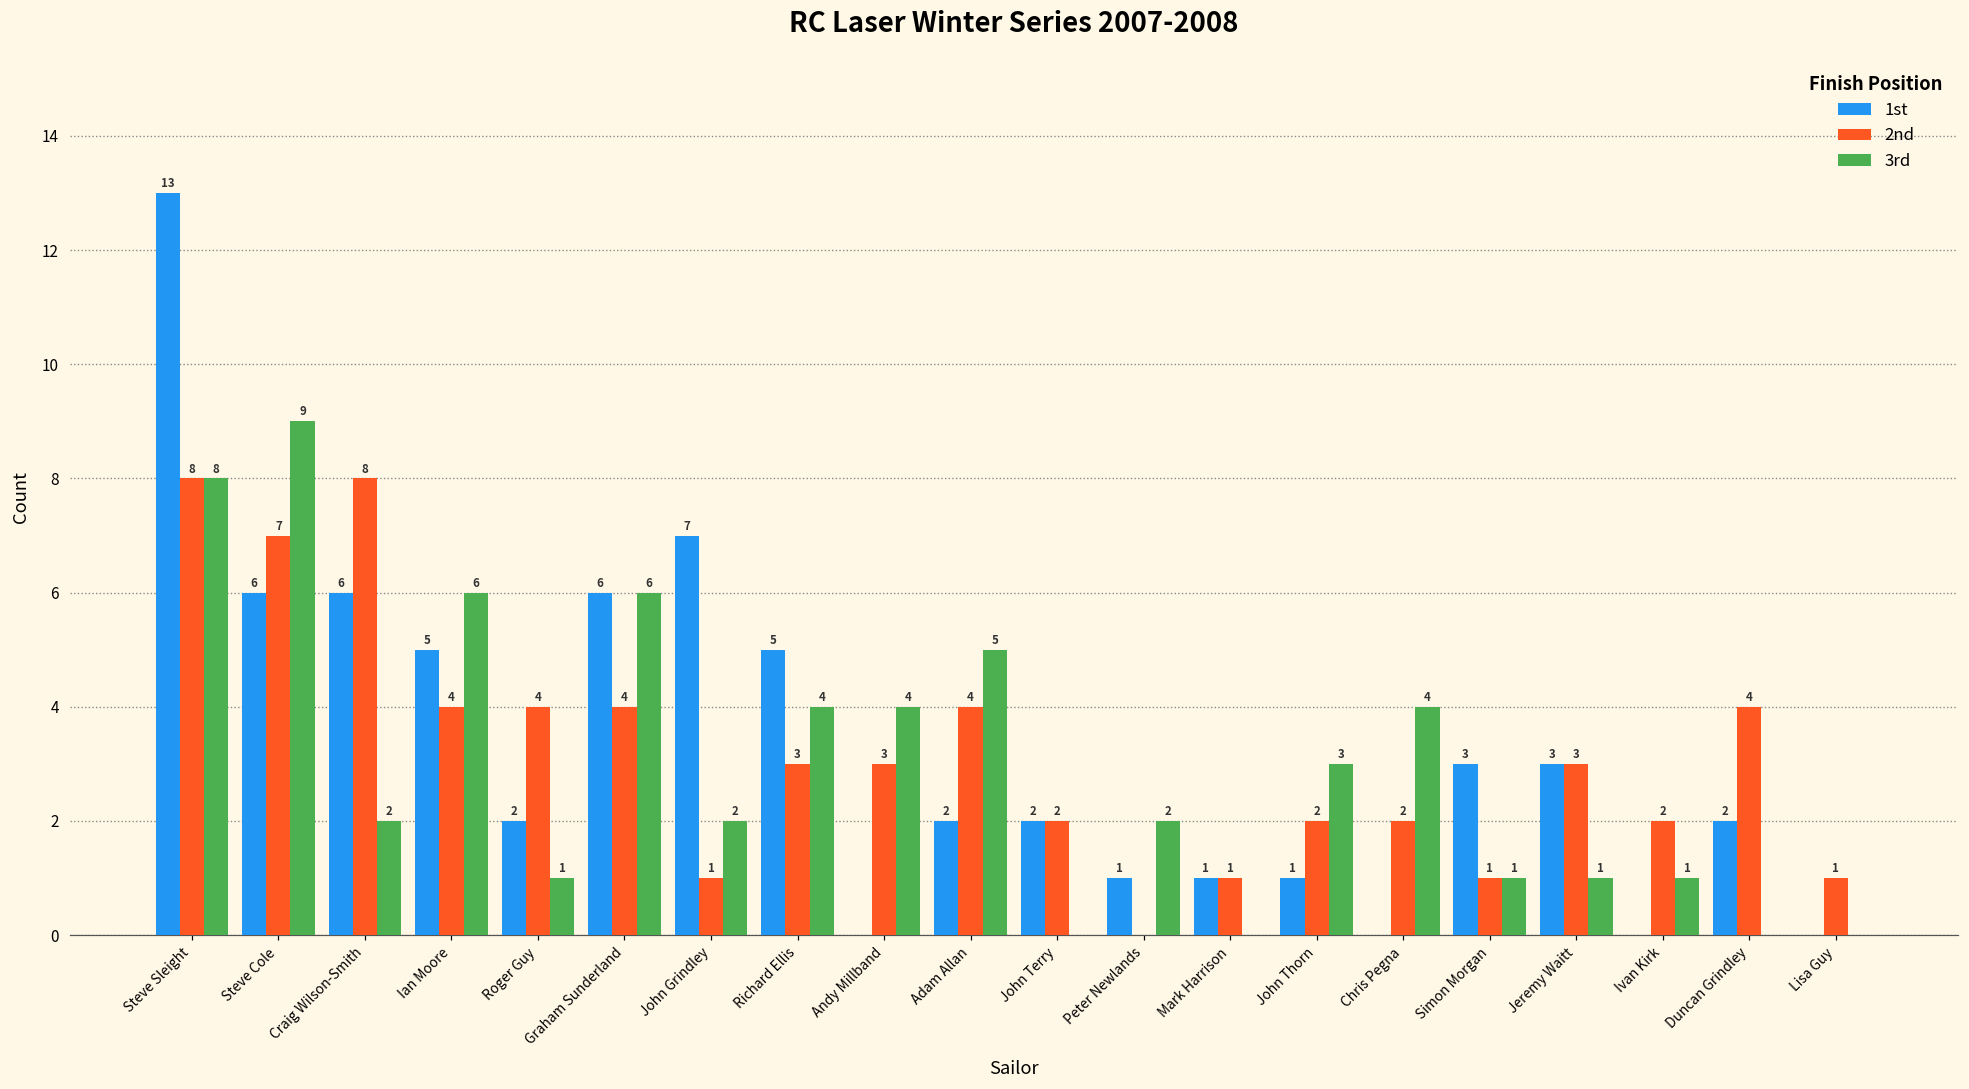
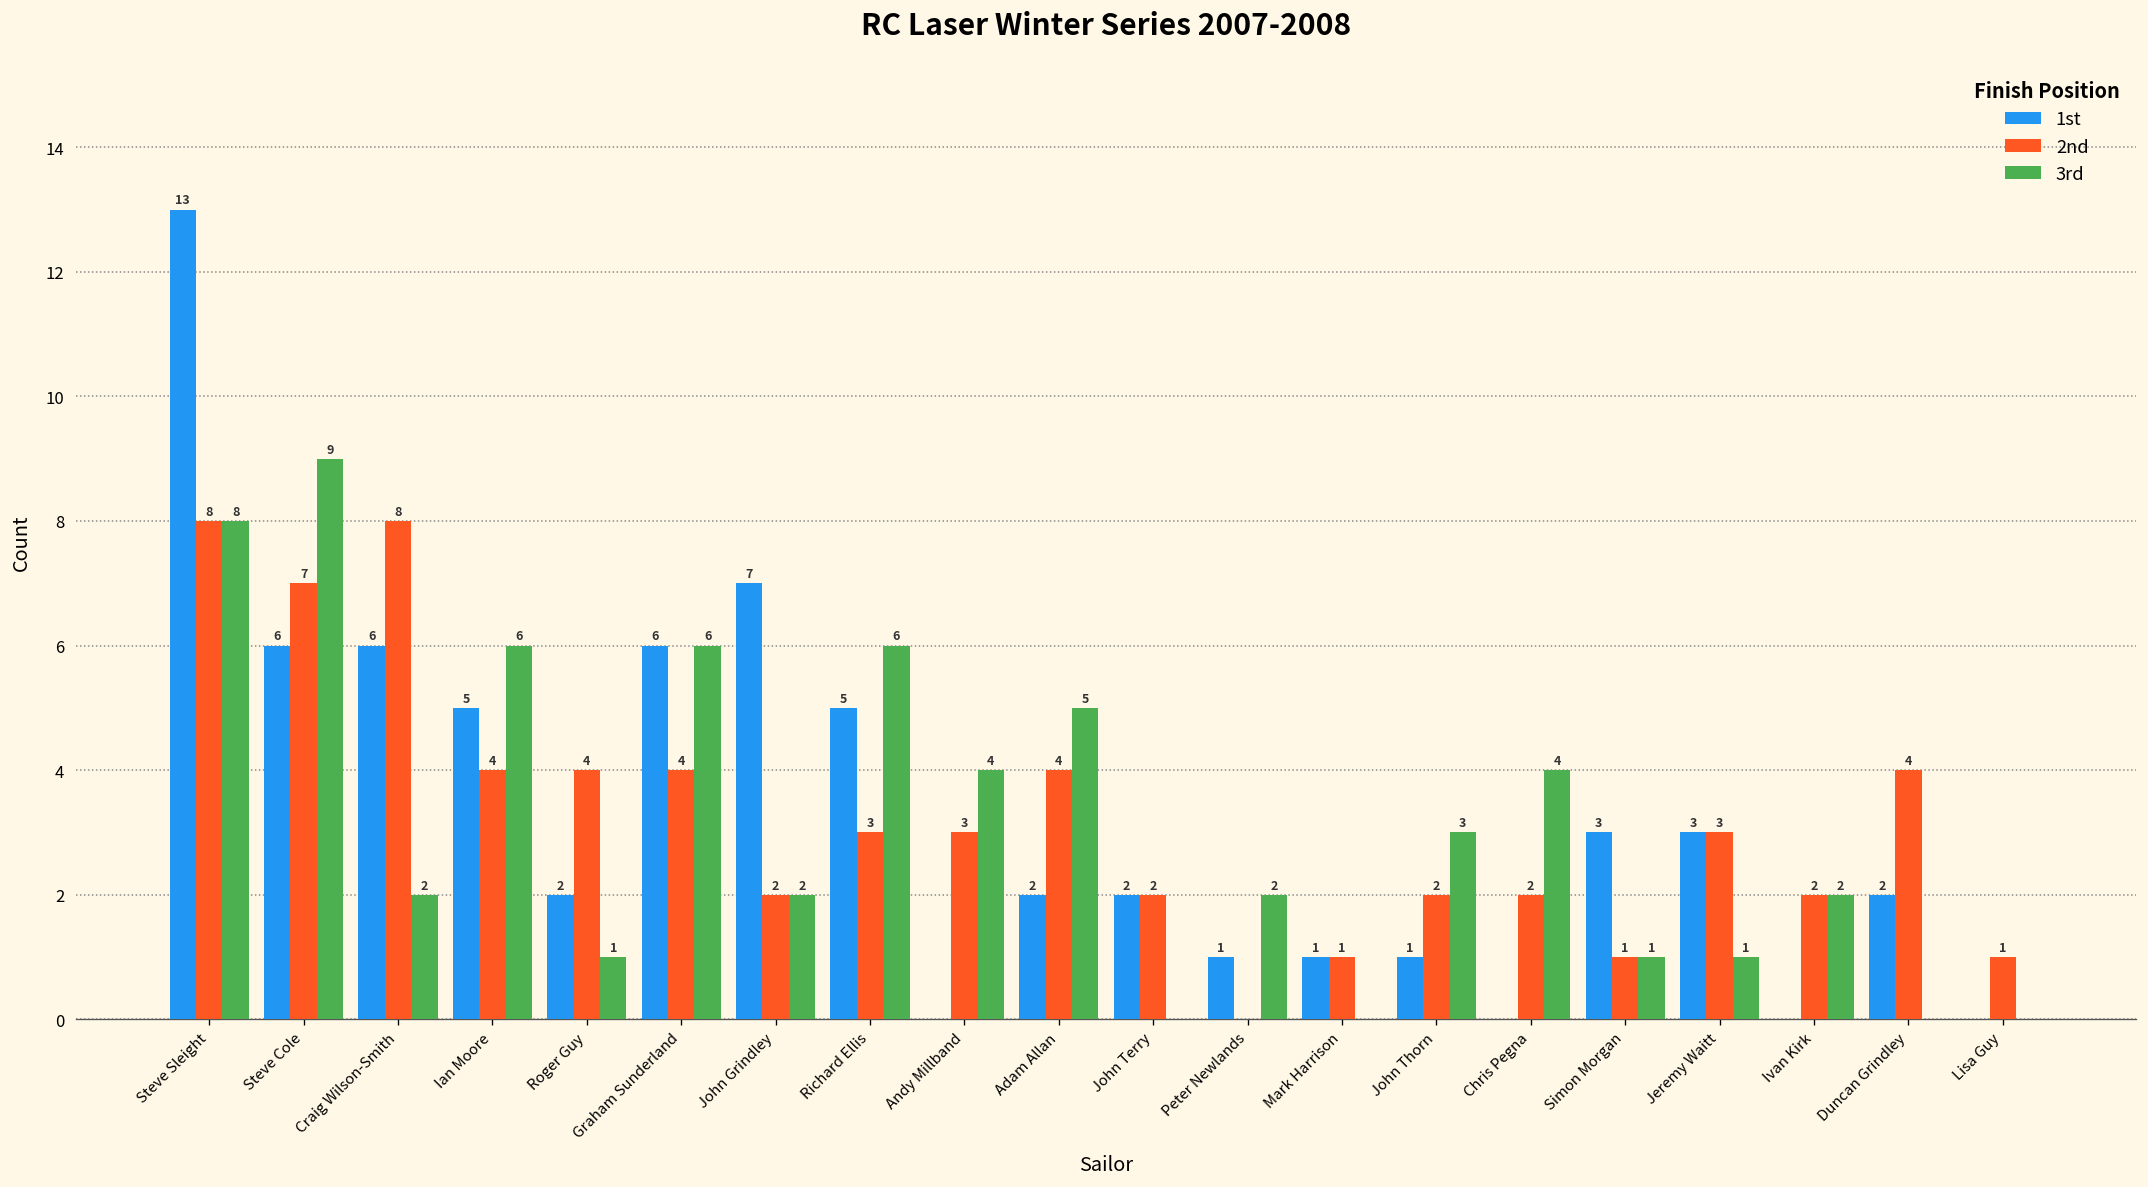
  {
    "1st": {
      "Steve Sleight": 13,
      "Steve Cole": 6,
      "Craig Wilson-Smith": 6,
      "Ian Moore": 5,
      "Roger Guy": 2,
      "Graham Sunderland": 6,
      "John Grindley": 7,
      "Richard Ellis": 5,
      "Adam Allan": 2,
      "John Terry": 2,
      "Peter Newlands": 1,
      "Mark Harrison": 1,
      "John Thorn": 1,
      "Simon Morgan": 3,
      "Jeremy Waitt": 3,
      "Duncan Grindley": 2
    },
    "2nd": {
      "Steve Sleight": 8,
      "Steve Cole": 7,
      "Craig Wilson-Smith": 8,
      "Ian Moore": 4,
      "Roger Guy": 4,
      "Graham Sunderland": 4,
-     "John Grindley": 1,
+     "John Grindley": 2,
      "Richard Ellis": 3,
      "Andy Millband": 3,
      "Adam Allan": 4,
      "John Terry": 2,
      "Mark Harrison": 1,
      "John Thorn": 2,
      "Chris Pegna": 2,
      "Simon Morgan": 1,
      "Jeremy Waitt": 3,
      "Ivan Kirk": 2,
      "Duncan Grindley": 4,
      "Lisa Guy": 1
    },
    "3rd": {
      "Steve Sleight": 8,
      "Steve Cole": 9,
      "Craig Wilson-Smith": 2,
      "Ian Moore": 6,
      "Roger Guy": 1,
      "Graham Sunderland": 6,
      "John Grindley": 2,
-     "Richard Ellis": 4,
+     "Richard Ellis": 6,
      "Andy Millband": 4,
      "Adam Allan": 5,
      "Peter Newlands": 2,
      "John Thorn": 3,
      "Chris Pegna": 4,
      "Simon Morgan": 1,
      "Jeremy Waitt": 1,
-     "Ivan Kirk": 1
+     "Ivan Kirk": 2
    }
  }
